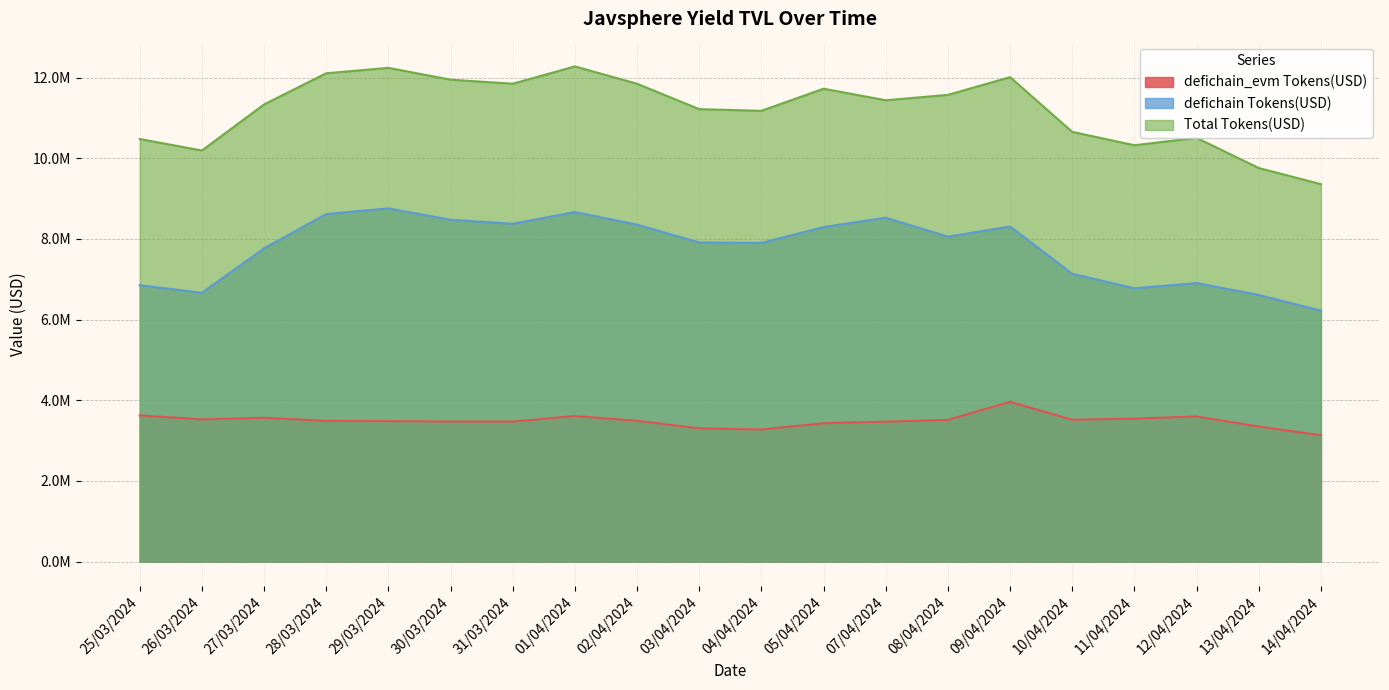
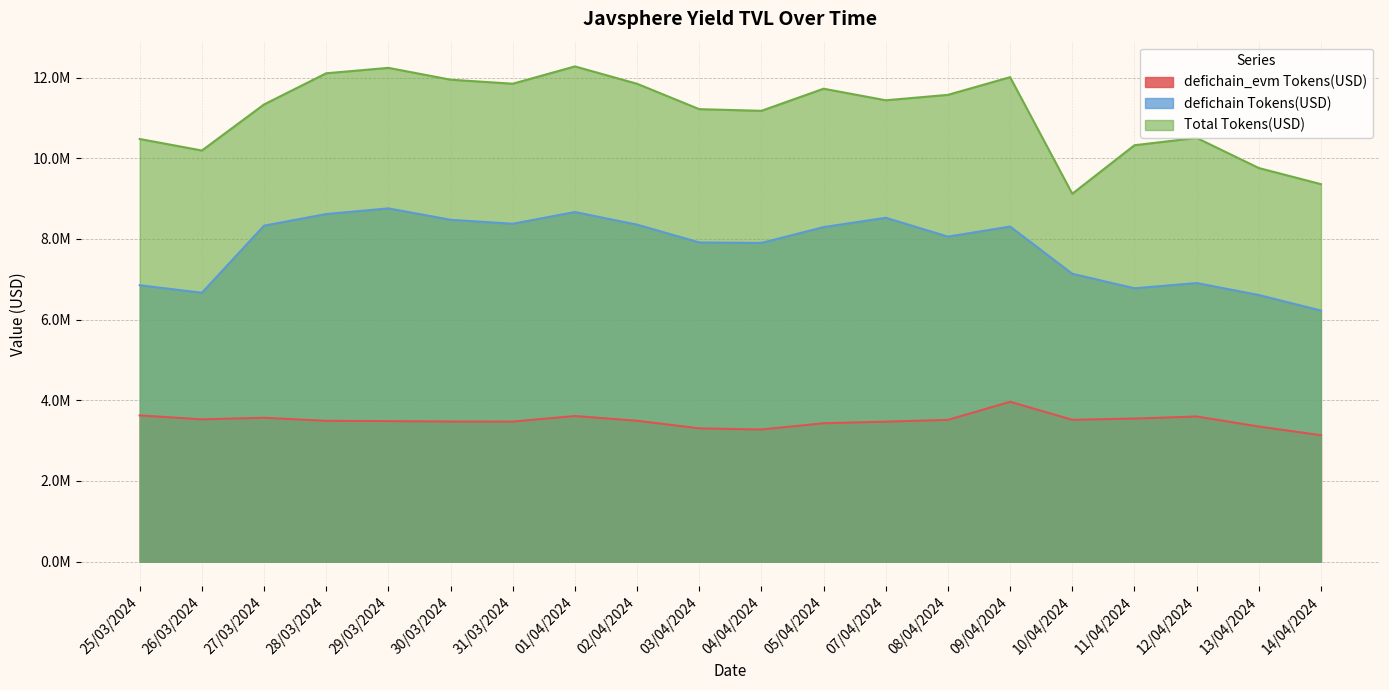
  {
    "defichain_evm Tokens(USD)": {
      "25/03/2024": 3600000,
      "26/03/2024": 3500000,
      "27/03/2024": 3600000,
      "28/03/2024": 3500000,
      "29/03/2024": 3500000,
      "30/03/2024": 3500000,
      "31/03/2024": 3500000,
      "01/04/2024": 3600000,
      "02/04/2024": 3500000,
      "03/04/2024": 3300000,
      "04/04/2024": 3300000,
      "05/04/2024": 3400000,
      "07/04/2024": 3500000,
      "08/04/2024": 3500000,
      "09/04/2024": 4000000,
      "10/04/2024": 3500000,
      "11/04/2024": 3500000,
      "12/04/2024": 3600000,
      "13/04/2024": 3300000,
      "14/04/2024": 3100000
    },
    "defichain Tokens(USD)": {
      "25/03/2024": 6900000,
      "26/03/2024": 6700000,
-     "27/03/2024": 7800000,
+     "27/03/2024": 8300000,
      "28/03/2024": 8600000,
      "29/03/2024": 8800000,
      "30/03/2024": 8500000,
      "31/03/2024": 8400000,
      "01/04/2024": 8700000,
      "02/04/2024": 8400000,
      "03/04/2024": 7900000,
      "04/04/2024": 7900000,
      "05/04/2024": 8300000,
      "07/04/2024": 8500000,
      "08/04/2024": 8100000,
      "09/04/2024": 8300000,
      "10/04/2024": 7100000,
      "11/04/2024": 6800000,
      "12/04/2024": 6900000,
      "13/04/2024": 6600000,
      "14/04/2024": 6200000
    },
    "Total Tokens(USD)": {
      "25/03/2024": 10500000,
      "26/03/2024": 10200000,
      "27/03/2024": 11300000,
      "28/03/2024": 12100000,
      "29/03/2024": 12200000,
      "30/03/2024": 11900000,
      "31/03/2024": 11800000,
      "01/04/2024": 12300000,
      "02/04/2024": 11800000,
      "03/04/2024": 11200000,
      "04/04/2024": 11200000,
      "05/04/2024": 11700000,
      "07/04/2024": 11400000,
      "08/04/2024": 11600000,
      "09/04/2024": 12000000,
-     "10/04/2024": 10700000,
+     "10/04/2024": 9100000,
      "11/04/2024": 10300000,
      "13/04/2024": 9800000,
      "14/04/2024": 9400000
    }
  }
